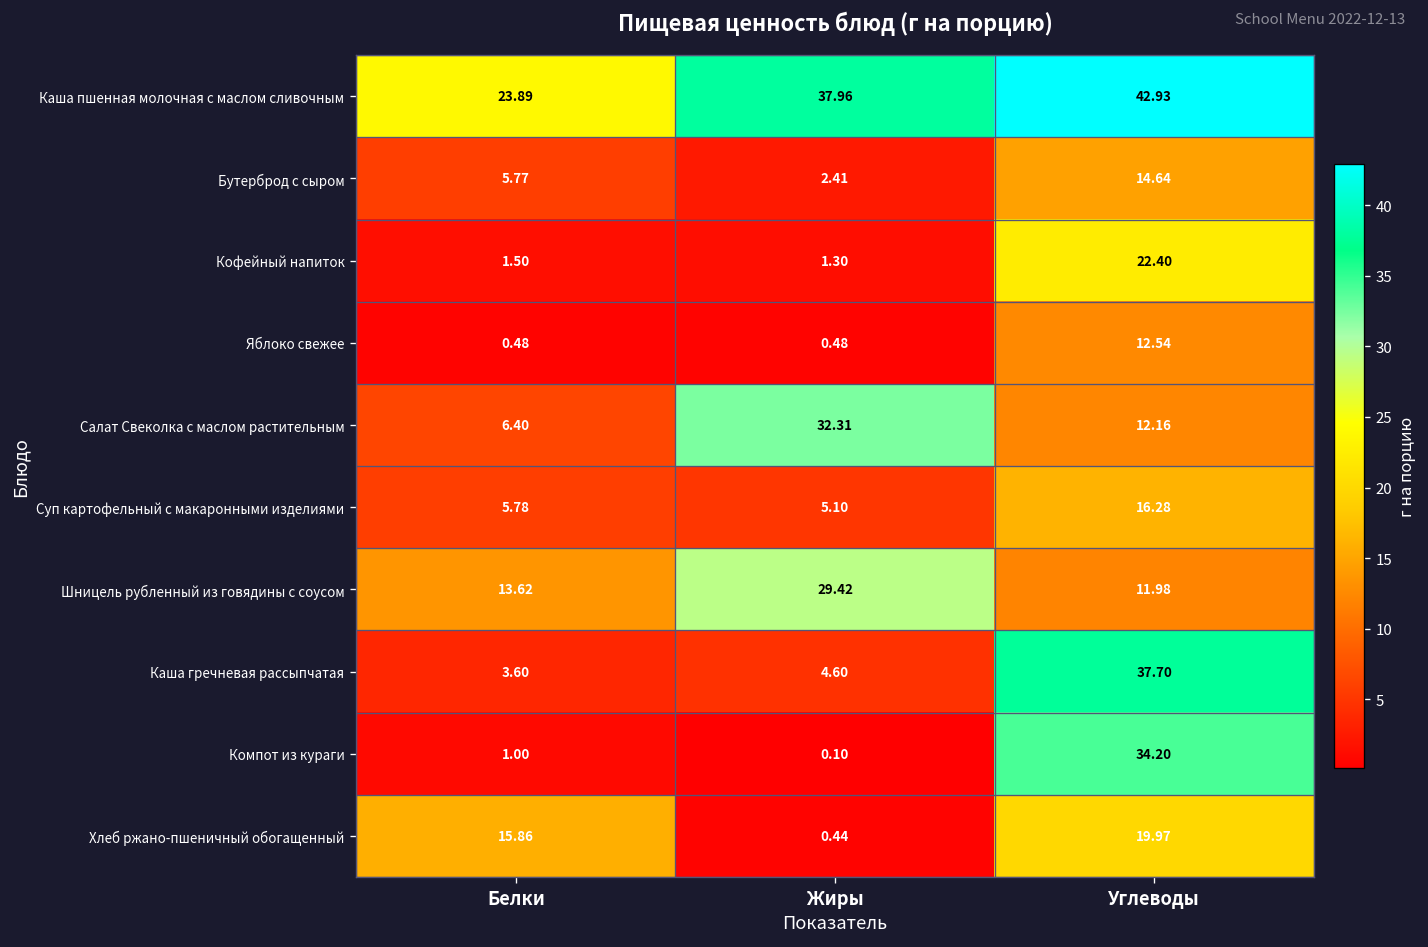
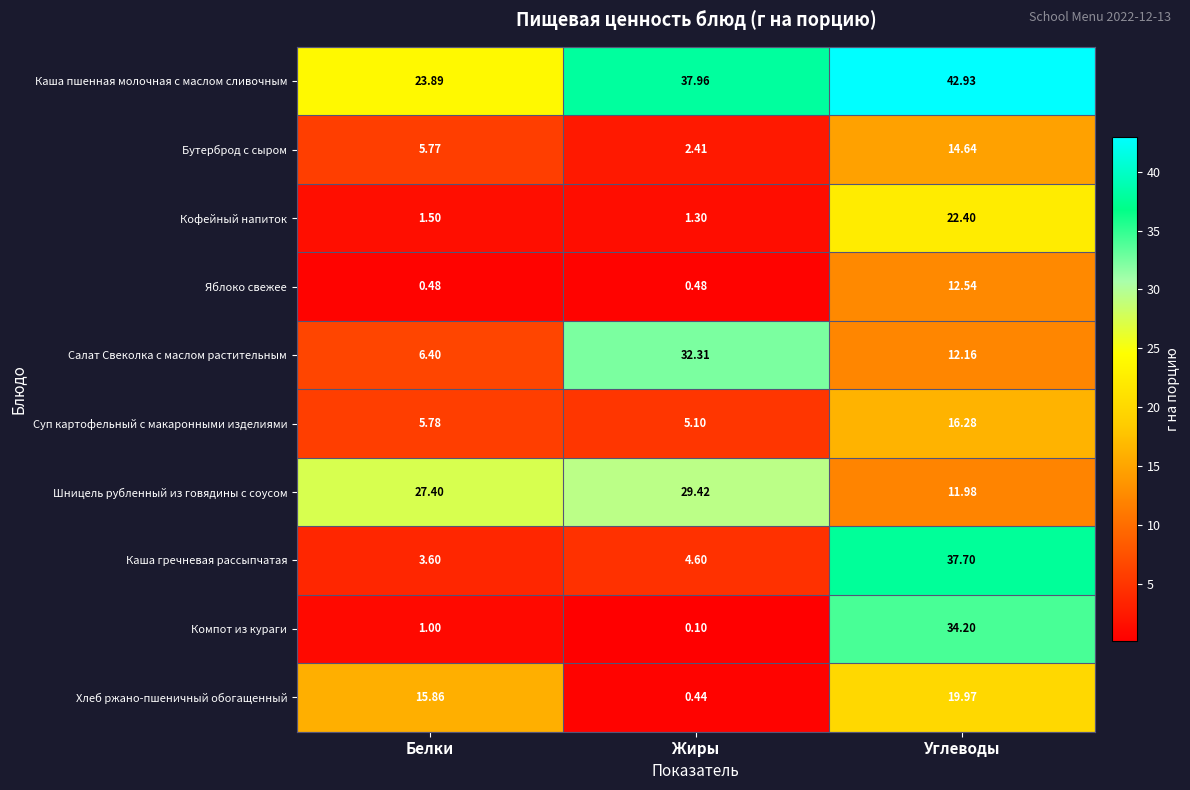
  {
    "Каша пшенная молочная с маслом сливочным": {
      "Белки": 23.89,
      "Жиры": 37.96,
      "Углеводы": 42.93
    },
    "Бутерброд с сыром": {
      "Белки": 5.77,
      "Жиры": 2.41,
      "Углеводы": 14.64
    },
    "Кофейный напиток": {
      "Белки": 1.50,
      "Жиры": 1.30,
      "Углеводы": 22.40
    },
    "Яблоко свежее": {
      "Белки": 0.48,
      "Жиры": 0.48,
      "Углеводы": 12.54
    },
    "Салат Свеколка с маслом растительным": {
      "Белки": 6.40,
      "Жиры": 32.31,
      "Углеводы": 12.16
    },
    "Суп картофельный с макаронными изделиями": {
      "Белки": 5.78,
      "Жиры": 5.10,
      "Углеводы": 16.28
    },
    "Шницель рубленный из говядины с соусом": {
-     "Белки": 13.62,
+     "Белки": 27.40,
      "Жиры": 29.42,
      "Углеводы": 11.98
    },
    "Каша гречневая рассыпчатая": {
      "Белки": 3.60,
      "Жиры": 4.60,
      "Углеводы": 37.70
    },
    "Компот из кураги": {
      "Белки": 1.00,
      "Жиры": 0.10,
      "Углеводы": 34.20
    },
    "Хлеб ржано-пшеничный обогащенный": {
      "Белки": 15.86,
      "Жиры": 0.44,
      "Углеводы": 19.97
    }
  }
